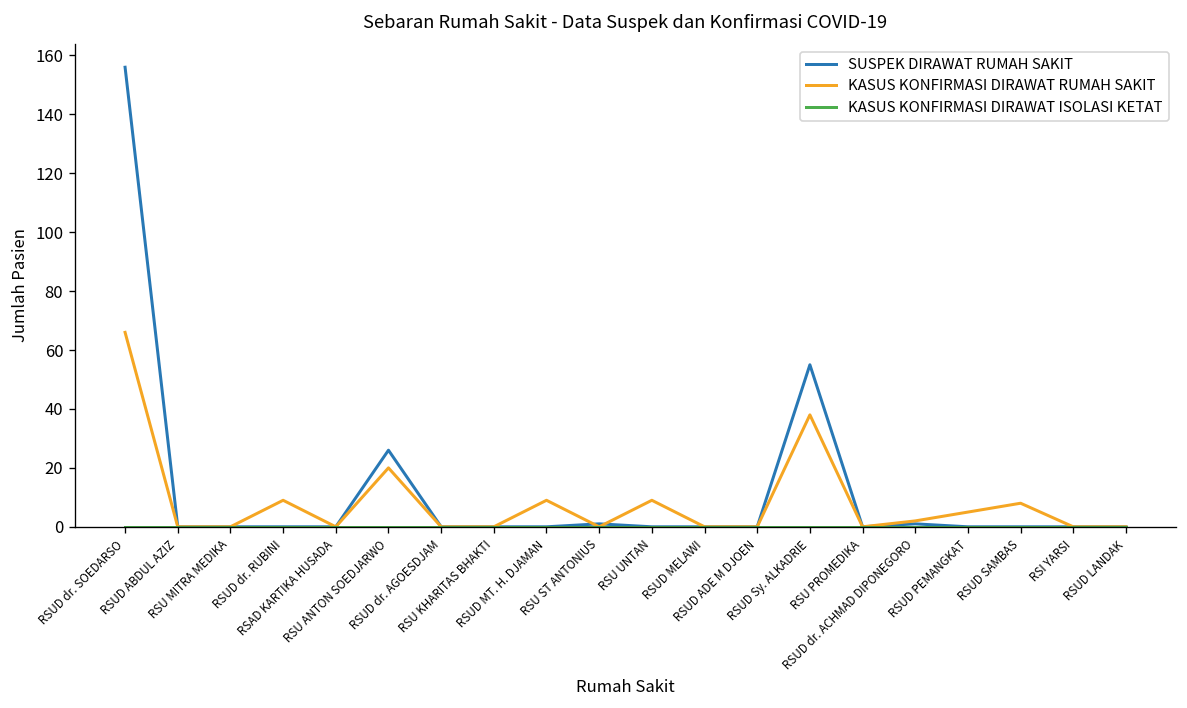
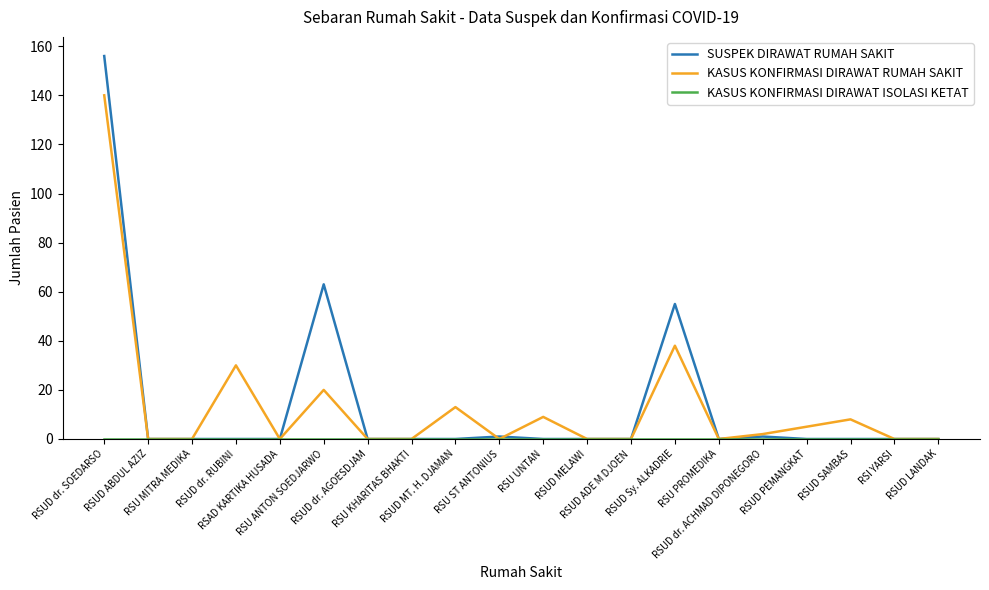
  {
    "SUSPEK DIRAWAT RUMAH SAKIT": {
      "RSUD dr. SOEDARSO": 156,
-     "RSU ANTON SOEDJARWO": 26,
+     "RSU ANTON SOEDJARWO": 63,
      "RSUD Sy. ALKADRIE": 55
    },
    "KASUS KONFIRMASI DIRAWAT RUMAH SAKIT": {
-     "RSUD dr. SOEDARSO": 66,
-     "RSUD dr. RUBINI": 9,
+     "RSUD dr. SOEDARSO": 140,
+     "RSUD dr. RUBINI": 30,
      "RSU ANTON SOEDJARWO": 20,
-     "RSUD MT. H. DJAMAN": 9,
+     "RSUD MT. H. DJAMAN": 13,
      "RSU UNTAN": 9,
      "RSUD Sy. ALKADRIE": 38,
      "RSUD PEMANGKAT": 5,
      "RSUD SAMBAS": 8
    },
    "KASUS KONFIRMASI DIRAWAT ISOLASI KETAT": {
      "RSUD dr. SOEDARSO": 0,
      "RSU ANTON SOEDJARWO": 0,
      "RSUD Sy. ALKADRIE": 0
    }
  }
